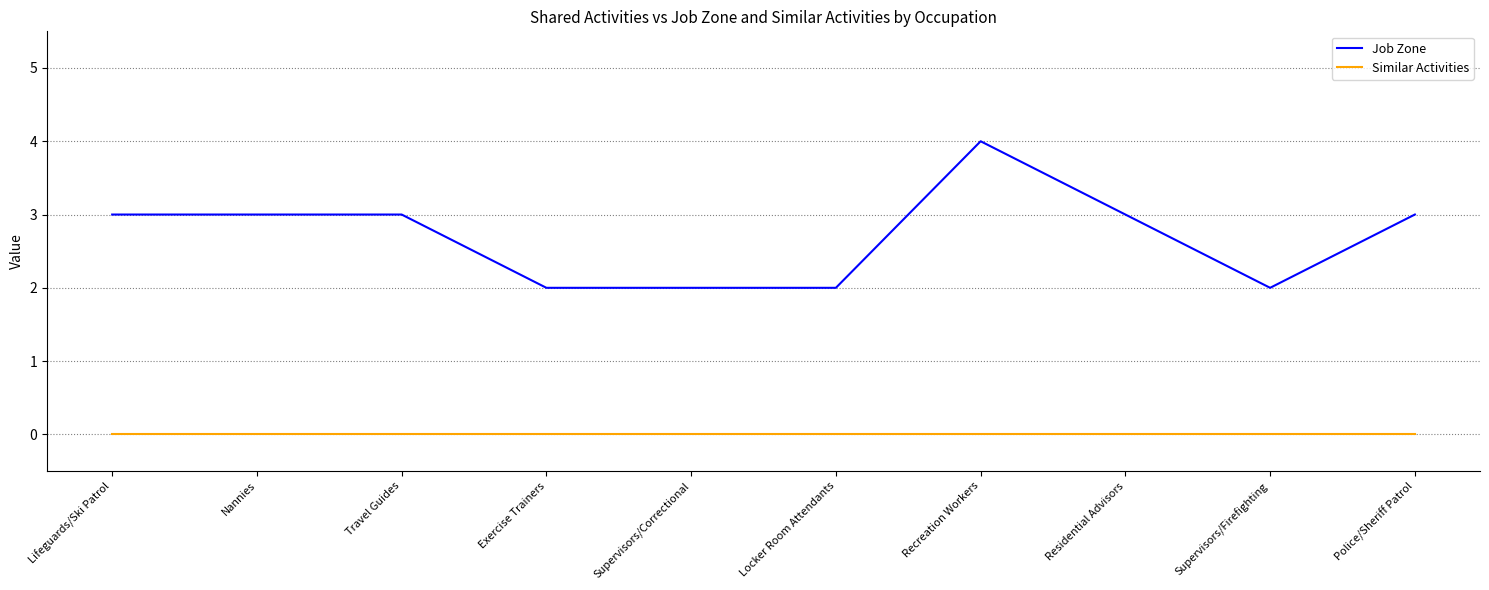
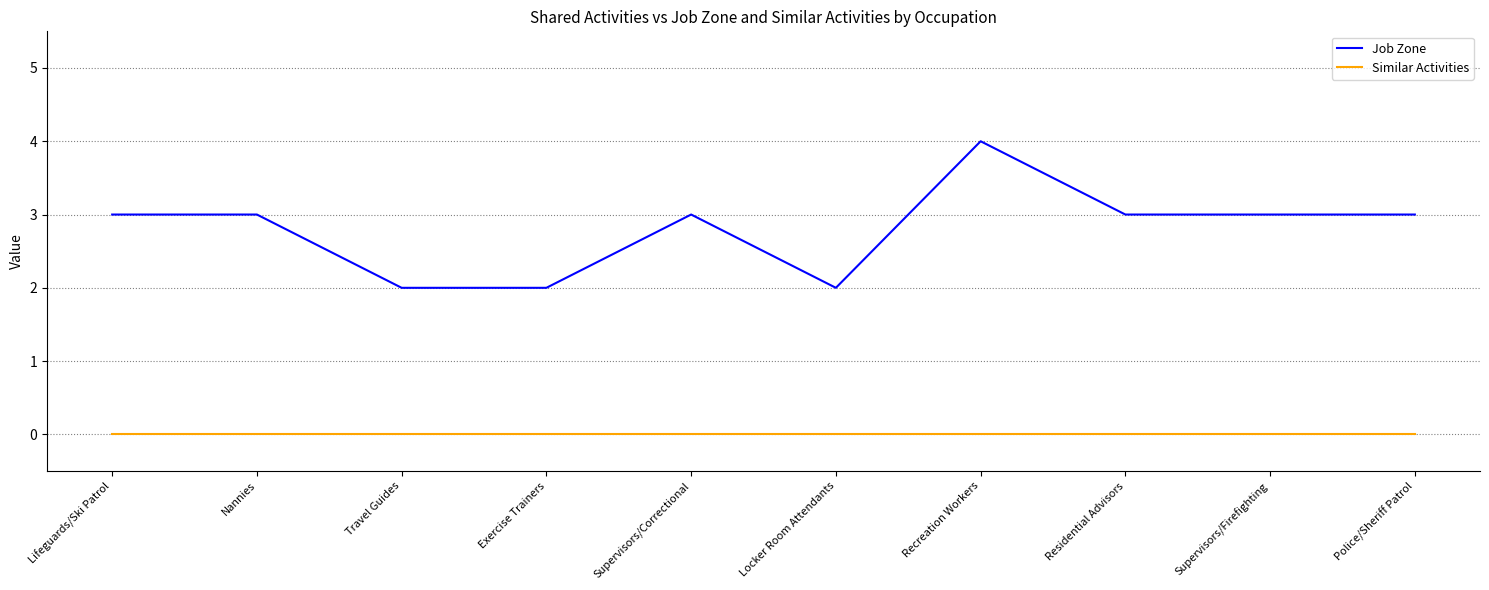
  {
    "Job Zone": {
      "Lifeguards/Ski Patrol": 3,
      "Nannies": 3,
-     "Travel Guides": 3,
+     "Travel Guides": 2,
      "Exercise Trainers": 2,
-     "Supervisors/Correctional": 2,
+     "Supervisors/Correctional": 3,
      "Locker Room Attendants": 2,
      "Recreation Workers": 4,
      "Residential Advisors": 3,
-     "Supervisors/Firefighting": 2,
+     "Supervisors/Firefighting": 3,
      "Police/Sheriff Patrol": 3
    },
    "Similar Activities": {
      "Lifeguards/Ski Patrol": 0,
      "Nannies": 0,
      "Travel Guides": 0,
      "Exercise Trainers": 0,
      "Supervisors/Correctional": 0,
      "Locker Room Attendants": 0,
      "Recreation Workers": 0,
      "Residential Advisors": 0,
      "Supervisors/Firefighting": 0,
      "Police/Sheriff Patrol": 0
    }
  }
